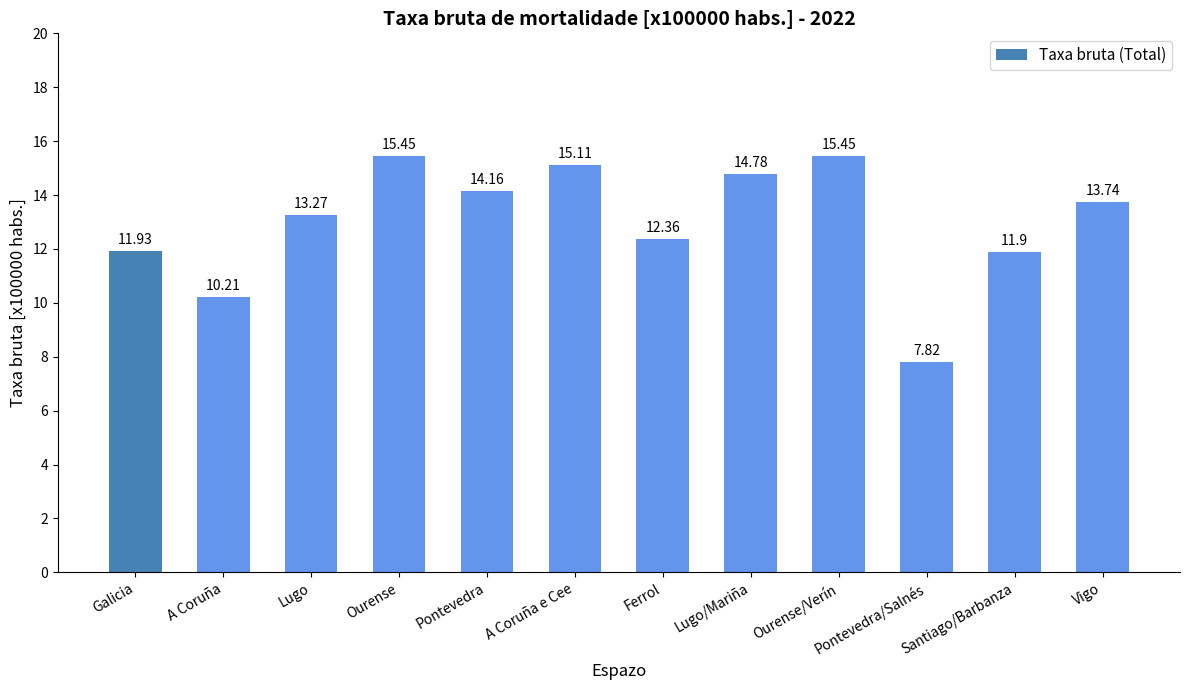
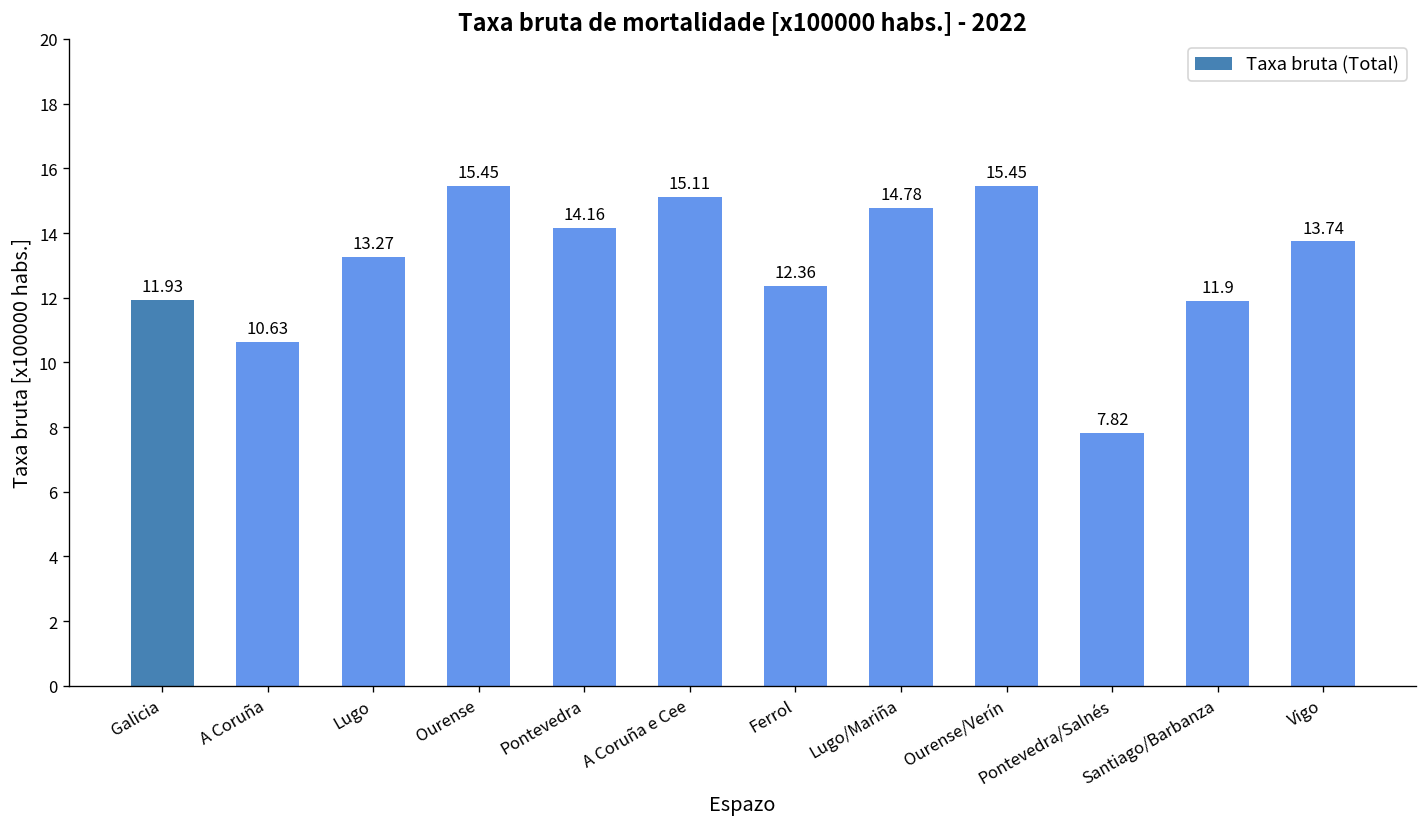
  {
    "Galicia": 11.93,
-   "A Coruña": 10.21,
+   "A Coruña": 10.63,
    "Lugo": 13.27,
    "Ourense": 15.45,
    "Pontevedra": 14.16,
    "A Coruña e Cee": 15.11,
    "Ferrol": 12.36,
    "Lugo/Mariña": 14.78,
    "Ourense/Verín": 15.45,
    "Pontevedra/Salnés": 7.82,
    "Santiago/Barbanza": 11.9,
    "Vigo": 13.74
  }
